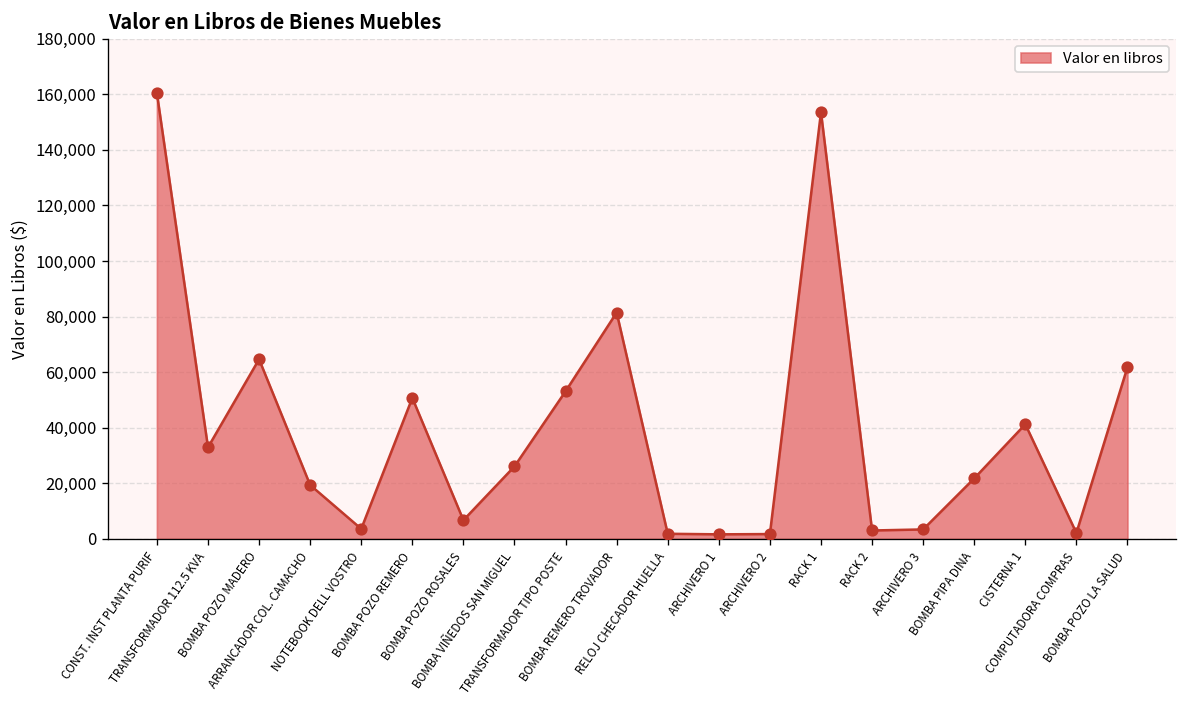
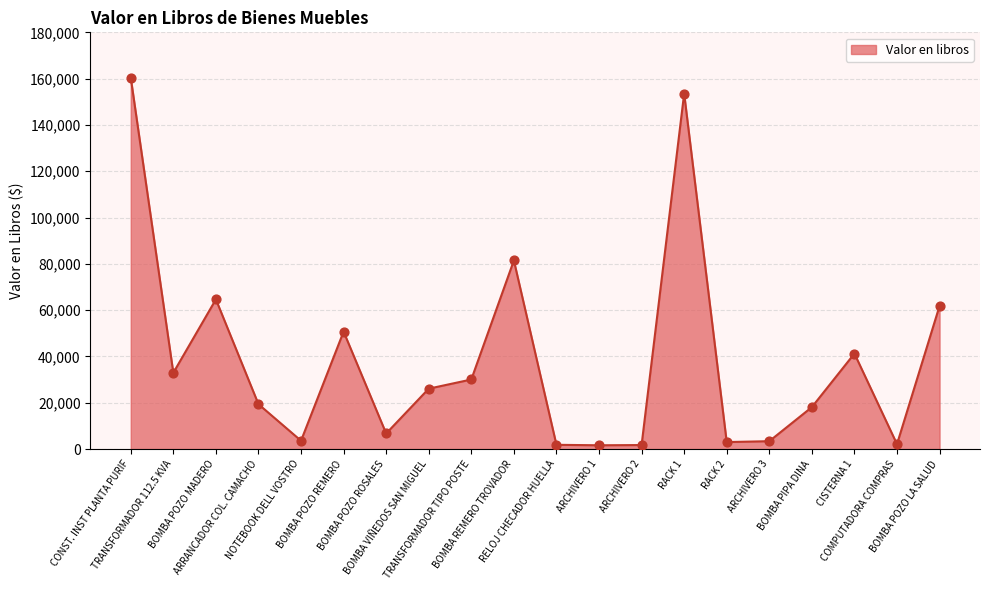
  {
    "CONST. INST PLANTA PURIF": "160,000",
    "TRANSFORMADOR 112.5 KVA": "33,000",
    "BOMBA POZO MADERO": "65,000",
    "ARRANCADOR COL. CAMACHO": "19,000",
    "NOTEBOOK DELL VOSTRO": "4,000",
    "BOMBA POZO REMERO": "51,000",
    "BOMBA POZO ROSALES": "7,000",
    "BOMBA VIÑEDOS SAN MIGUEL": "26,000",
-   "TRANSFORMADOR TIPO POSTE": "53,000",
+   "TRANSFORMADOR TIPO POSTE": "30,000",
    "BOMBA REMERO TROVADOR": "81,000",
    "RELOJ CHECADOR HUELLA": "2,000",
    "ARCHIVERO 1": "2,000",
    "ARCHIVERO 2": "2,000",
    "RACK 1": "154,000",
    "RACK 2": "3,000",
    "ARCHIVERO 3": "3,000",
-   "BOMBA PIPA DINA": "22,000",
+   "BOMBA PIPA DINA": "18,000",
    "CISTERNA 1": "41,000",
    "COMPUTADORA COMPRAS": "2,000",
    "BOMBA POZO LA SALUD": "62,000"
  }
